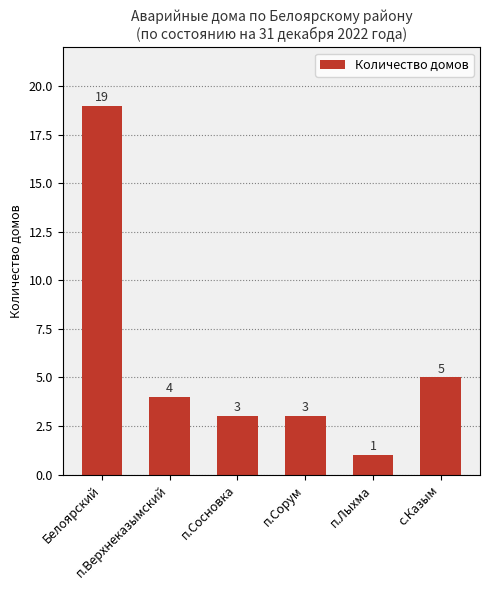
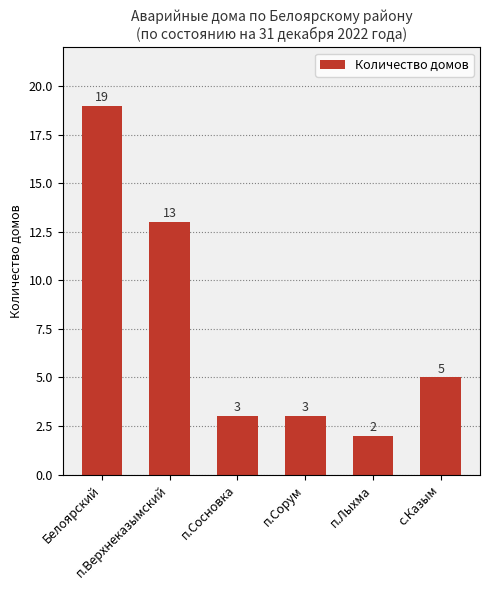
  {
    "Белоярский": 19,
-   "п.Верхнеказымский": 4,
+   "п.Верхнеказымский": 13,
    "п.Сосновка": 3,
    "п.Сорум": 3,
-   "п.Лыхма": 1,
+   "п.Лыхма": 2,
    "с.Казым": 5
  }
